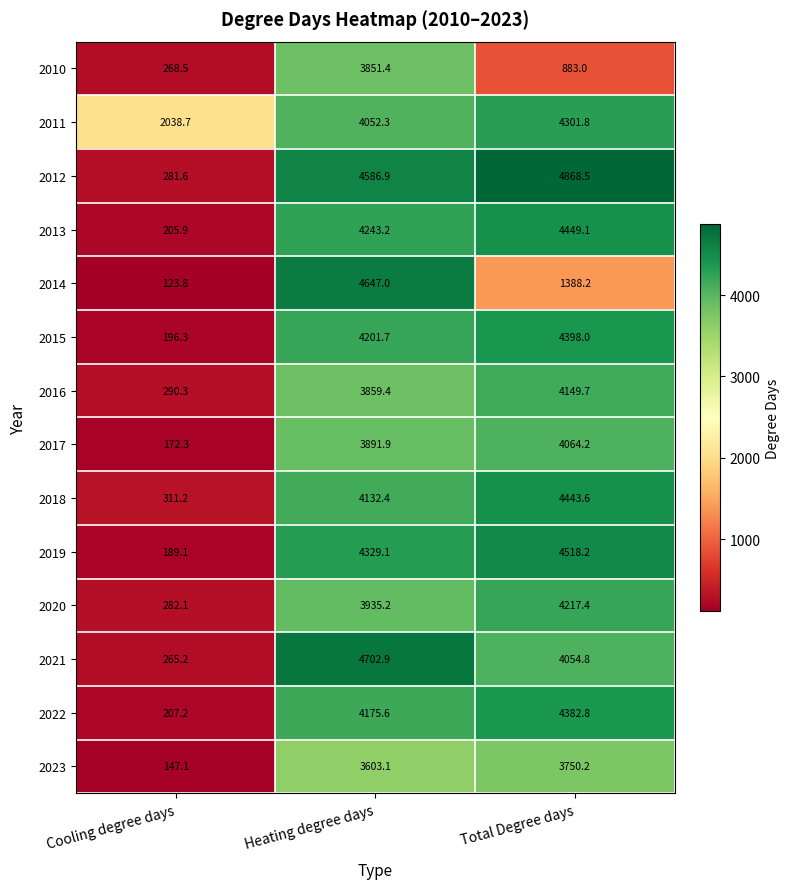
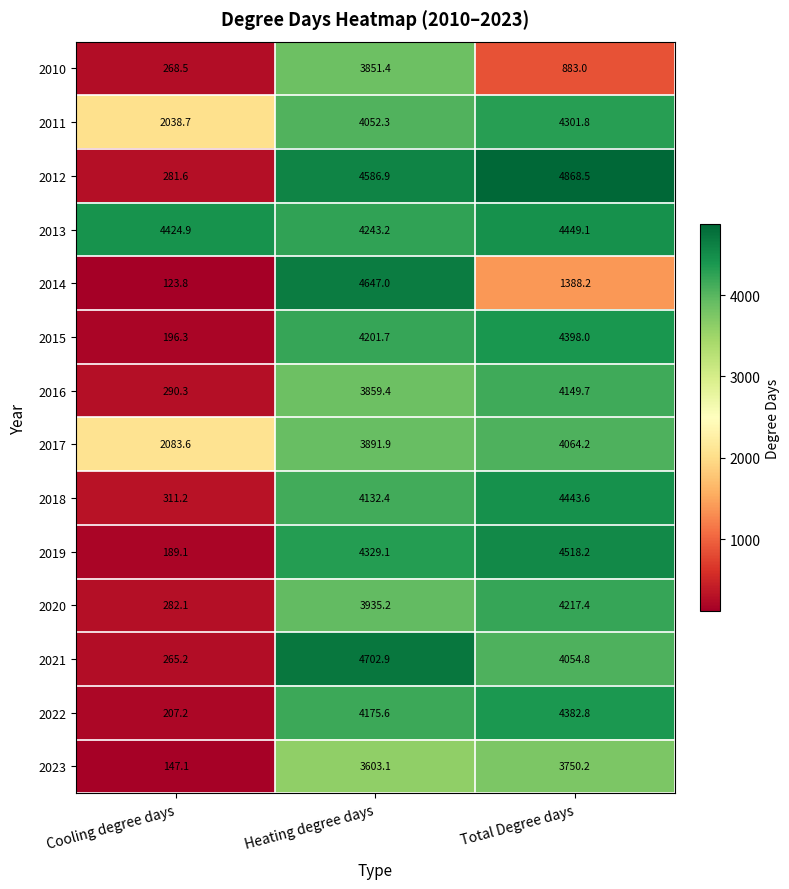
  {
    "2010": {
      "Cooling degree days": 268.5,
      "Heating degree days": 3851.4,
      "Total Degree days": 883.0
    },
    "2011": {
      "Cooling degree days": 2038.7,
      "Heating degree days": 4052.3,
      "Total Degree days": 4301.8
    },
    "2012": {
      "Cooling degree days": 281.6,
      "Heating degree days": 4586.9,
      "Total Degree days": 4868.5
    },
    "2013": {
-     "Cooling degree days": 205.9,
+     "Cooling degree days": 4424.9,
      "Heating degree days": 4243.2,
      "Total Degree days": 4449.1
    },
    "2014": {
      "Cooling degree days": 123.8,
      "Heating degree days": 4647.0,
      "Total Degree days": 1388.2
    },
    "2015": {
      "Cooling degree days": 196.3,
      "Heating degree days": 4201.7,
      "Total Degree days": 4398.0
    },
    "2016": {
      "Cooling degree days": 290.3,
      "Heating degree days": 3859.4,
      "Total Degree days": 4149.7
    },
    "2017": {
-     "Cooling degree days": 172.3,
+     "Cooling degree days": 2083.6,
      "Heating degree days": 3891.9,
      "Total Degree days": 4064.2
    },
    "2018": {
      "Cooling degree days": 311.2,
      "Heating degree days": 4132.4,
      "Total Degree days": 4443.6
    },
    "2019": {
      "Cooling degree days": 189.1,
      "Heating degree days": 4329.1,
      "Total Degree days": 4518.2
    },
    "2020": {
      "Cooling degree days": 282.1,
      "Heating degree days": 3935.2,
      "Total Degree days": 4217.4
    },
    "2021": {
      "Cooling degree days": 265.2,
      "Heating degree days": 4702.9,
      "Total Degree days": 4054.8
    },
    "2022": {
      "Cooling degree days": 207.2,
      "Heating degree days": 4175.6,
      "Total Degree days": 4382.8
    },
    "2023": {
      "Cooling degree days": 147.1,
      "Heating degree days": 3603.1,
      "Total Degree days": 3750.2
    }
  }
